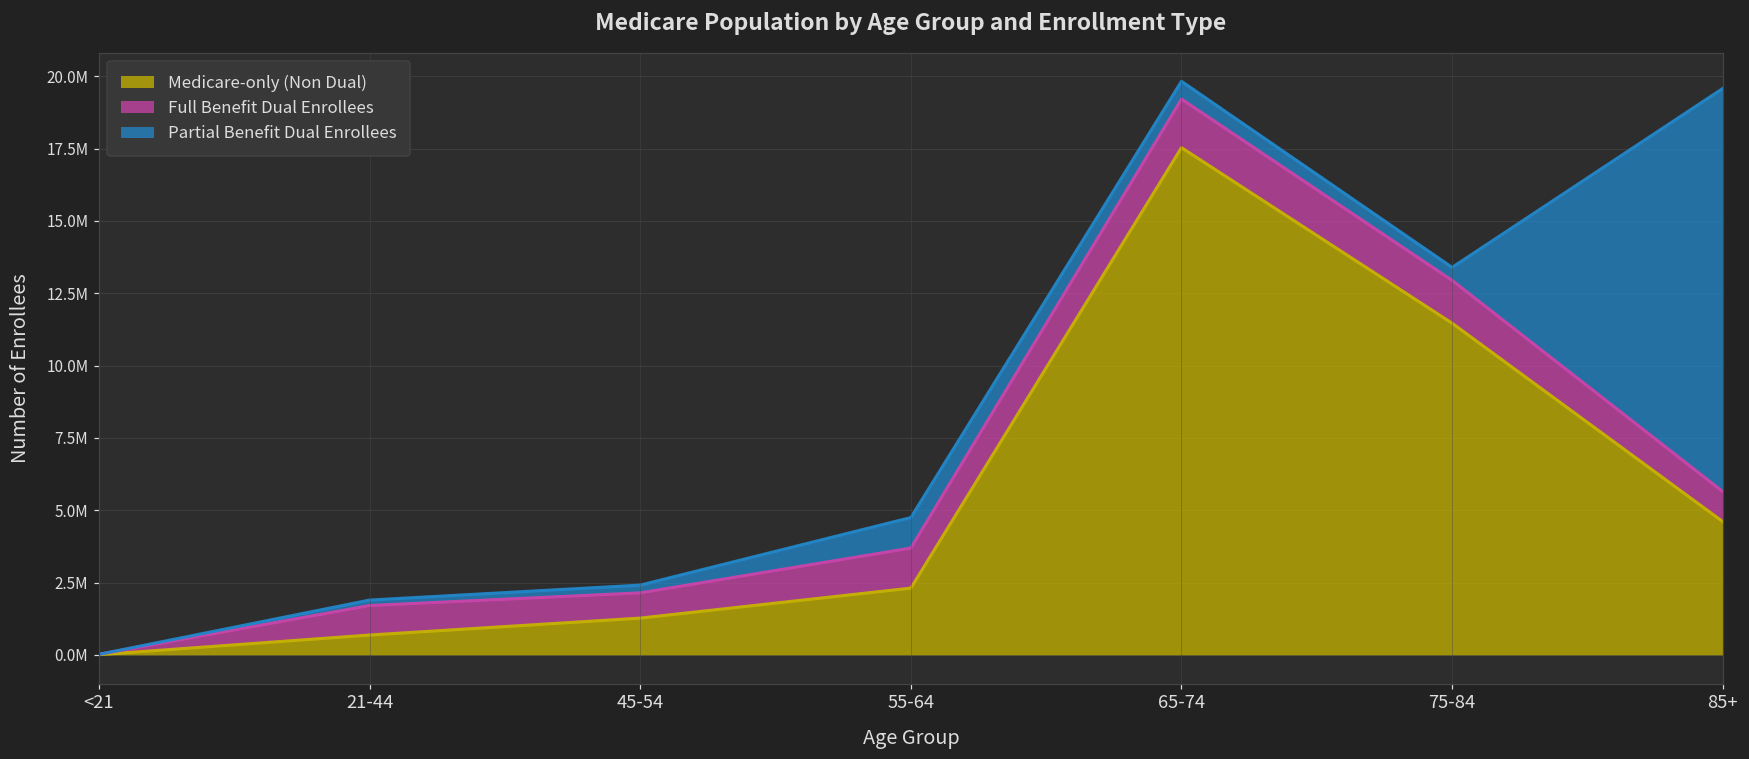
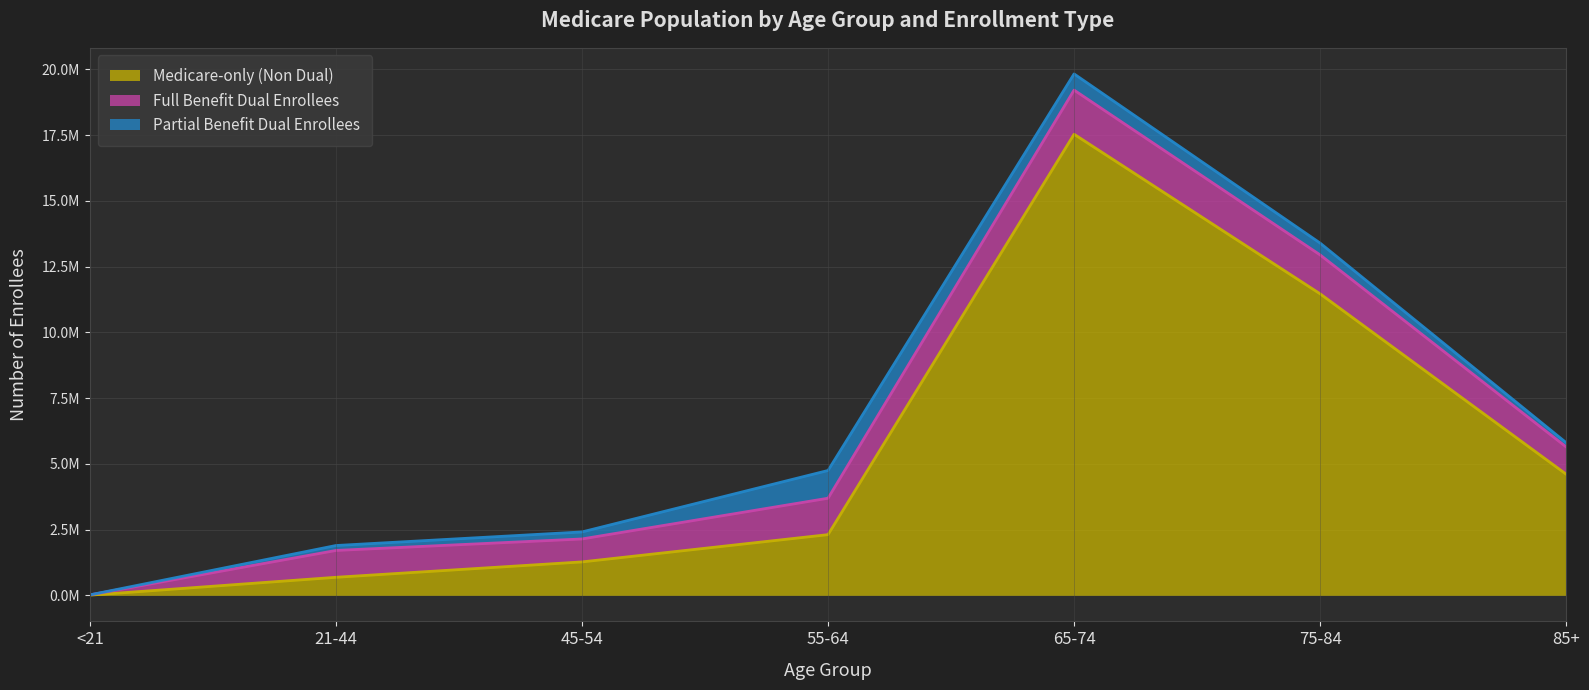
  {
    "Medicare-only (Non Dual)": {
      "21-44": 700000,
      "45-54": 1300000,
      "55-64": 2300000,
      "65-74": 17500000,
      "75-84": 11500000,
      "85+": 4600000
    },
    "Full Benefit Dual Enrollees": {
      "21-44": 1000000,
      "45-54": 900000,
      "55-64": 1400000,
      "65-74": 1700000,
      "75-84": 1500000,
      "85+": 1000000
    },
    "Partial Benefit Dual Enrollees": {
      "21-44": 200000,
      "45-54": 300000,
      "55-64": 1100000,
      "65-74": 600000,
      "75-84": 400000,
-     "85+": 13900000
+     "85+": 200000
    }
  }
